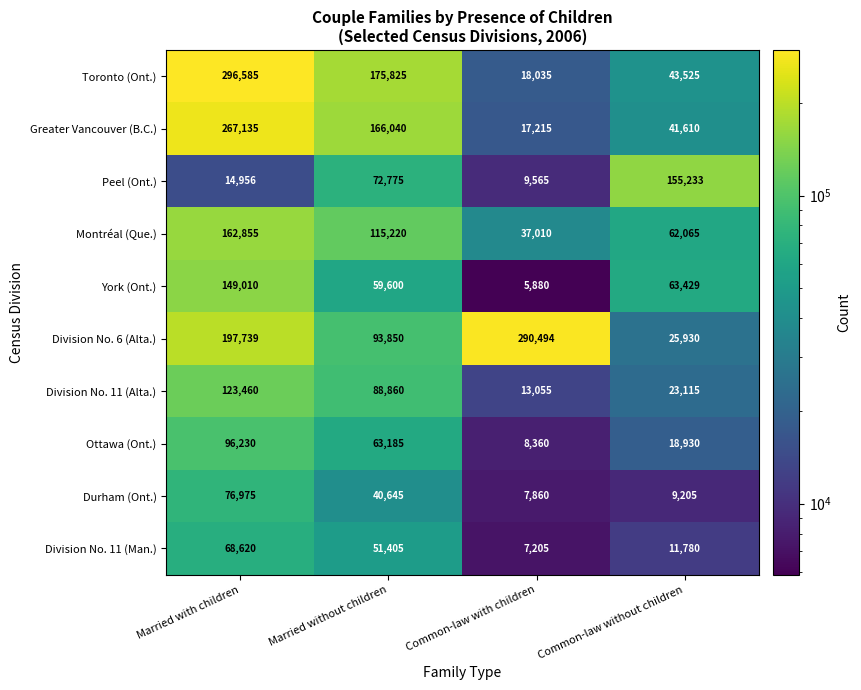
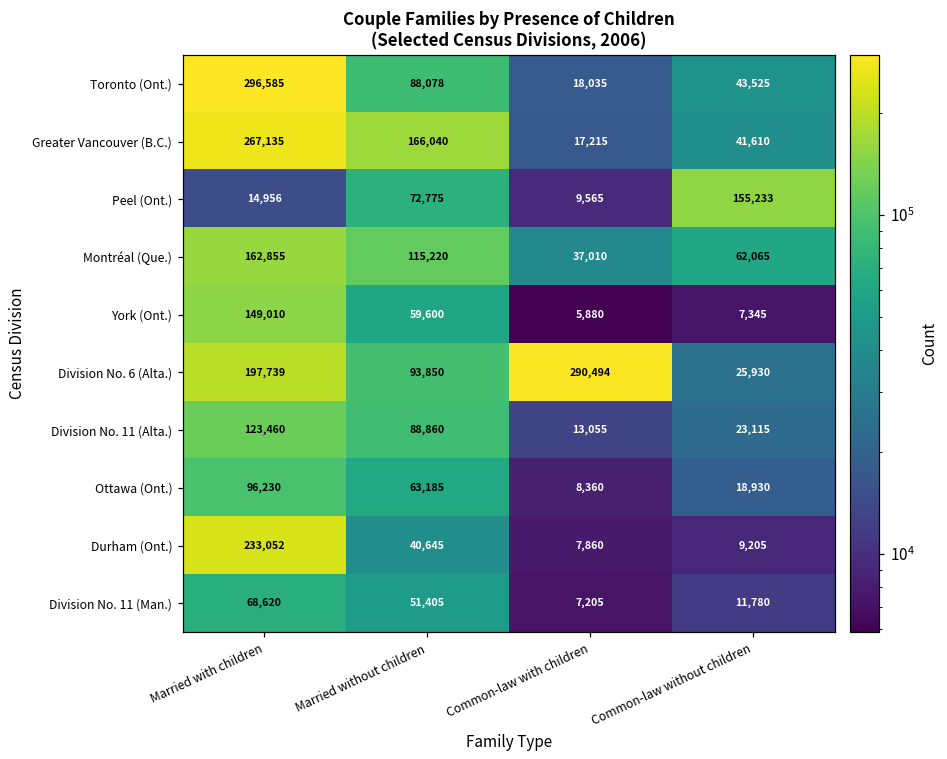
  {
    "Toronto (Ont.)": {
      "Married with children": "296,585",
-     "Married without children": "175,825",
+     "Married without children": "88,078",
      "Common-law with children": "18,035",
      "Common-law without children": "43,525"
    },
    "Greater Vancouver (B.C.)": {
      "Married with children": "267,135",
      "Married without children": "166,040",
      "Common-law with children": "17,215",
      "Common-law without children": "41,610"
    },
    "Peel (Ont.)": {
      "Married with children": "14,956",
      "Married without children": "72,775",
      "Common-law with children": "9,565",
      "Common-law without children": "155,233"
    },
    "Montréal (Que.)": {
      "Married with children": "162,855",
      "Married without children": "115,220",
      "Common-law with children": "37,010",
      "Common-law without children": "62,065"
    },
    "York (Ont.)": {
      "Married with children": "149,010",
      "Married without children": "59,600",
      "Common-law with children": "5,880",
-     "Common-law without children": "63,429"
+     "Common-law without children": "7,345"
    },
    "Division No. 6 (Alta.)": {
      "Married with children": "197,739",
      "Married without children": "93,850",
      "Common-law with children": "290,494",
      "Common-law without children": "25,930"
    },
    "Division No. 11 (Alta.)": {
      "Married with children": "123,460",
      "Married without children": "88,860",
      "Common-law with children": "13,055",
      "Common-law without children": "23,115"
    },
    "Ottawa (Ont.)": {
      "Married with children": "96,230",
      "Married without children": "63,185",
      "Common-law with children": "8,360",
      "Common-law without children": "18,930"
    },
    "Durham (Ont.)": {
-     "Married with children": "76,975",
+     "Married with children": "233,052",
      "Married without children": "40,645",
      "Common-law with children": "7,860",
      "Common-law without children": "9,205"
    },
    "Division No. 11 (Man.)": {
      "Married with children": "68,620",
      "Married without children": "51,405",
      "Common-law with children": "7,205",
      "Common-law without children": "11,780"
    }
  }
